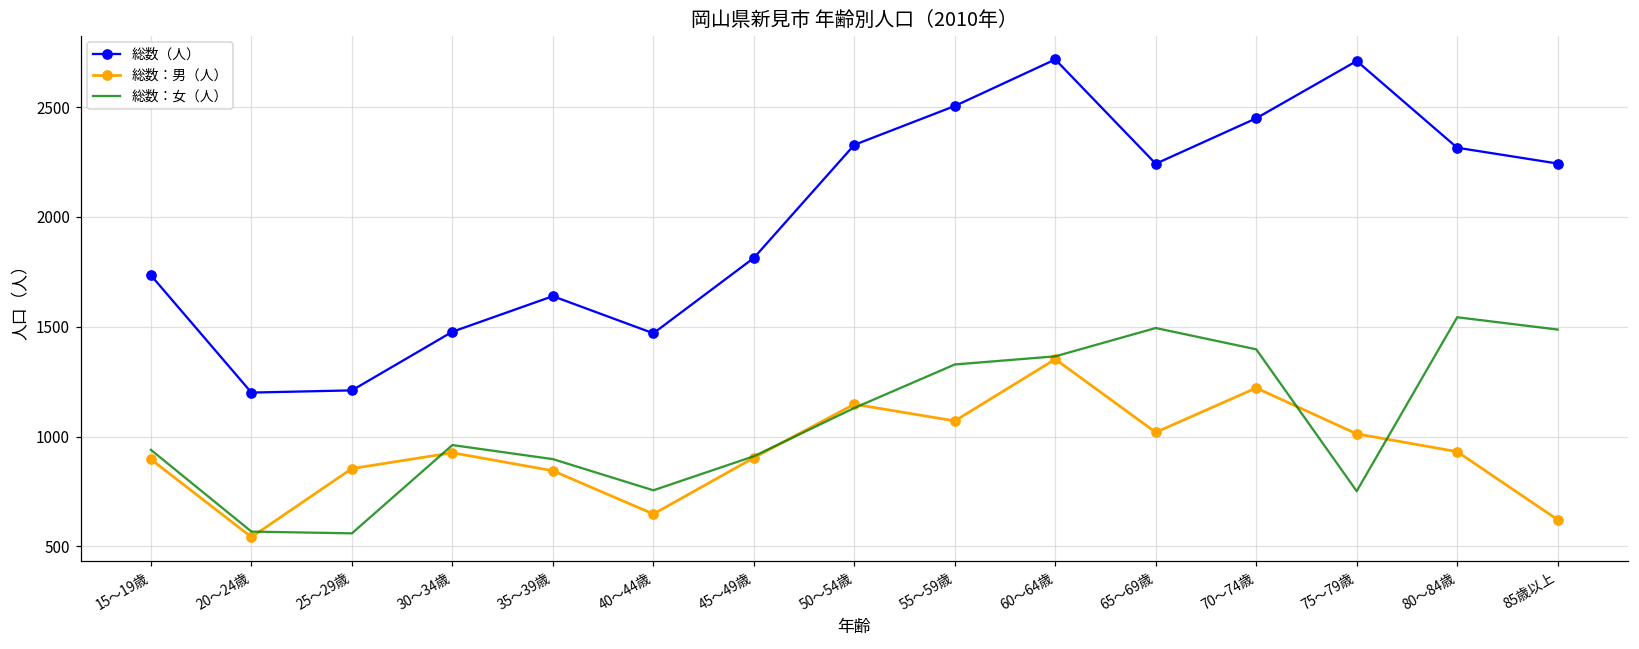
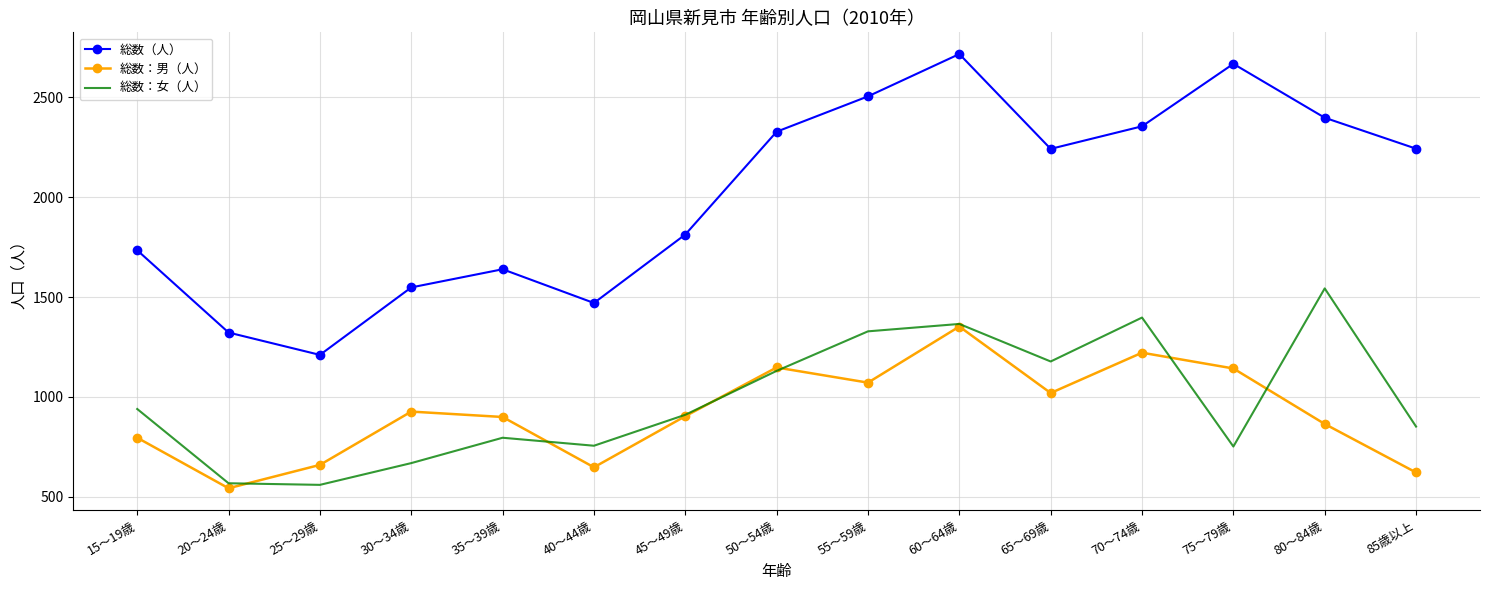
  {
    "総数（人）": {
      "15～19歳": 1730,
-     "20～24歳": 1200,
+     "20～24歳": 1320,
      "25～29歳": 1210,
-     "30～34歳": 1480,
+     "30～34歳": 1550,
      "35～39歳": 1640,
      "40～44歳": 1470,
      "45～49歳": 1810,
      "50～54歳": 2330,
      "55～59歳": 2510,
      "60～64歳": 2720,
      "65～69歳": 2240,
-     "70～74歳": 2450,
-     "75～79歳": 2710,
-     "80～84歳": 2320,
+     "70～74歳": 2360,
+     "75～79歳": 2670,
+     "80～84歳": 2400,
      "85歳以上": 2240
    },
    "総数：男（人）": {
-     "15～19歳": 900,
+     "15～19歳": 800,
      "20～24歳": 540,
-     "25～29歳": 850,
+     "25～29歳": 660,
      "30～34歳": 930,
-     "35～39歳": 840,
+     "35～39歳": 900,
      "40～44歳": 650,
      "50～54歳": 1150,
      "55～59歳": 1070,
      "65～69歳": 1020,
      "70～74歳": 1220,
-     "75～79歳": 1010,
-     "80～84歳": 930,
+     "75～79歳": 1140,
+     "80～84歳": 860,
      "85歳以上": 620
    },
    "総数：女（人）": {
      "15～19歳": 940,
      "20～24歳": 570,
      "25～29歳": 560,
-     "30～34歳": 960,
-     "35～39歳": 900,
+     "30～34歳": 670,
+     "35～39歳": 800,
      "40～44歳": 760,
      "50～54歳": 1130,
      "55～59歳": 1330,
-     "65～69歳": 1490,
+     "65～69歳": 1180,
      "70～74歳": 1400,
      "75～79歳": 750,
      "80～84歳": 1540,
-     "85歳以上": 1490
+     "85歳以上": 850
    }
  }
